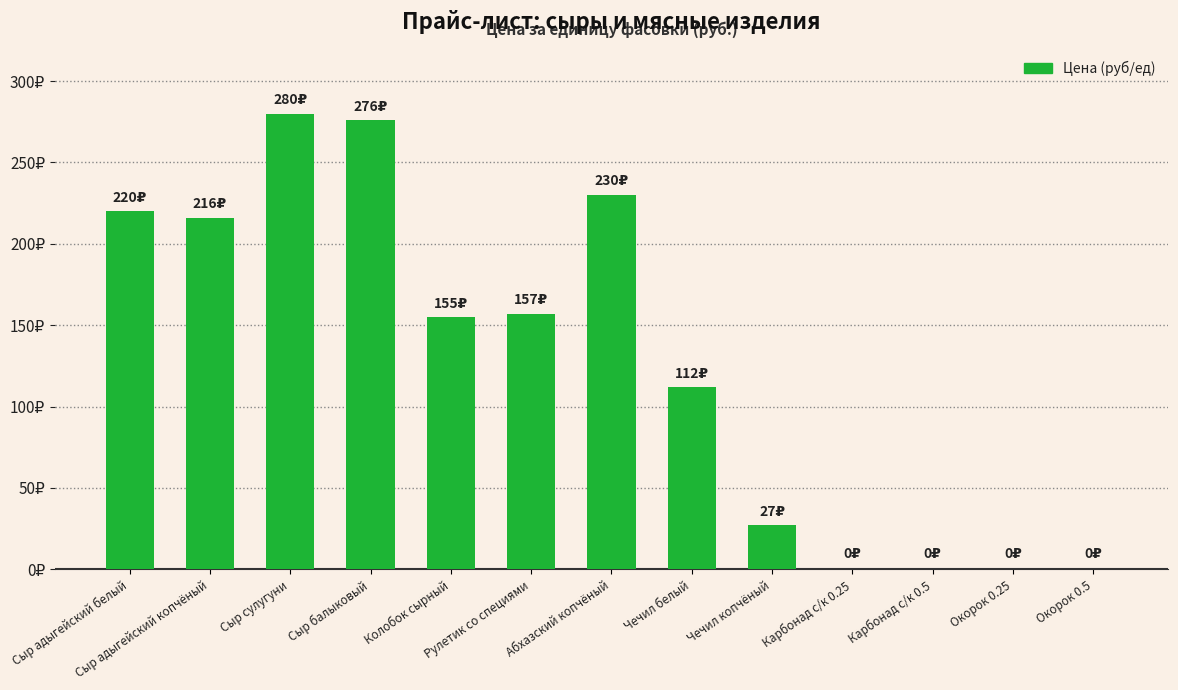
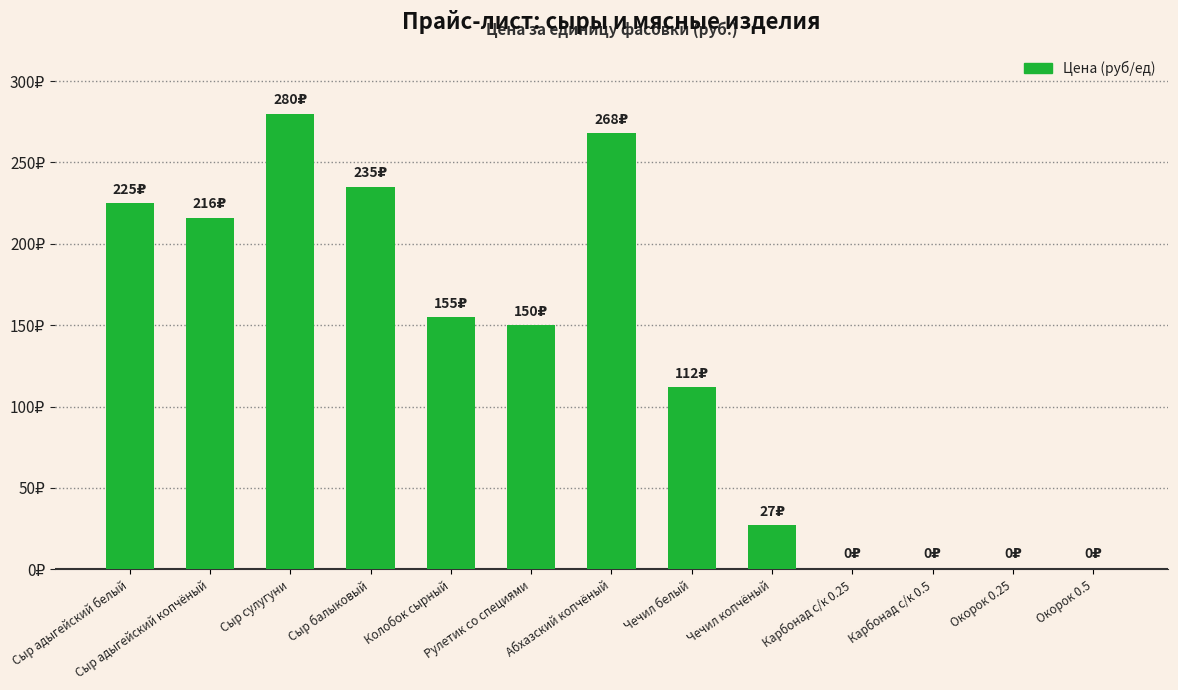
  {
-   "Сыр адыгейский белый": "220₽",
+   "Сыр адыгейский белый": "225₽",
    "Сыр адыгейский копчёный": "216₽",
    "Сыр сулугуни": "280₽",
-   "Сыр балыковый": "276₽",
+   "Сыр балыковый": "235₽",
    "Колобок сырный": "155₽",
-   "Рулетик со специями": "157₽",
-   "Абхазский копчёный": "230₽",
+   "Рулетик со специями": "150₽",
+   "Абхазский копчёный": "268₽",
    "Чечил белый": "112₽",
    "Чечил копчёный": "27₽",
    "Карбонад с/к 0.25": "0₽",
    "Карбонад с/к 0.5": "0₽",
    "Окорок 0.25": "0₽",
    "Окорок 0.5": "0₽"
  }
